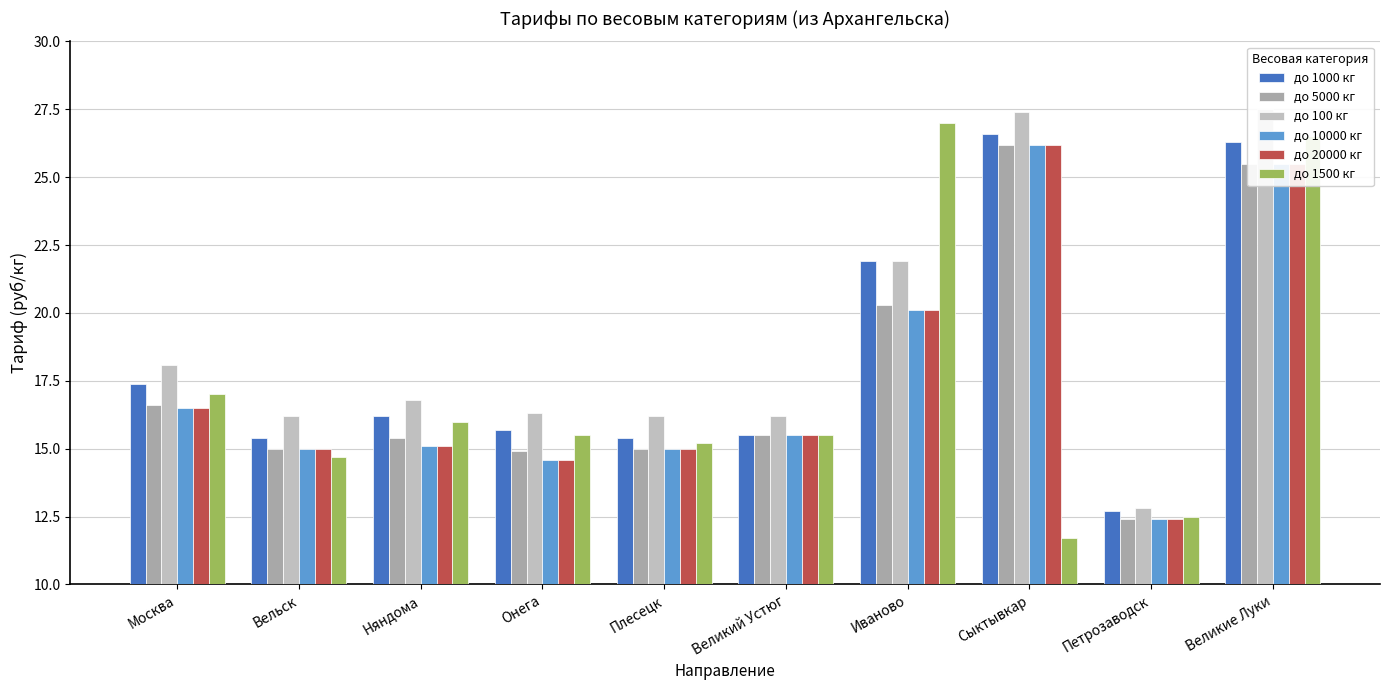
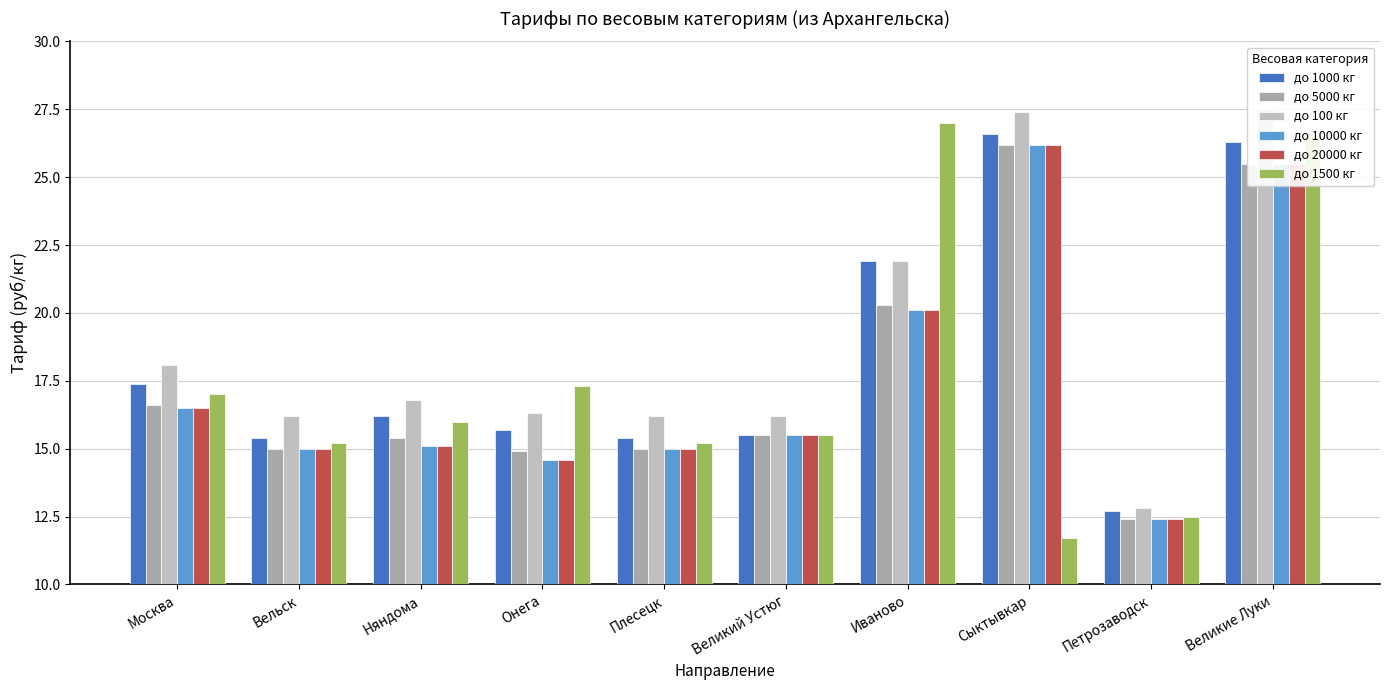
  {
    "до 20000 кг": {
      "Москва": 16.5,
      "Вельск": 15.0,
      "Няндома": 15.1,
      "Онега": 14.6,
      "Плесецк": 15.0,
      "Великий Устюг": 15.5,
      "Иваново": 20.1,
      "Сыктывкар": 26.2,
      "Петрозаводск": 12.4
    },
    "до 1500 кг": {
      "Москва": 17.0,
-     "Вельск": 14.7,
+     "Вельск": 15.2,
      "Няндома": 16.0,
-     "Онега": 15.5,
+     "Онега": 17.3,
      "Плесецк": 15.2,
      "Великий Устюг": 15.5,
      "Иваново": 27.0,
      "Сыктывкар": 11.7,
      "Петрозаводск": 12.5
    }
  }
